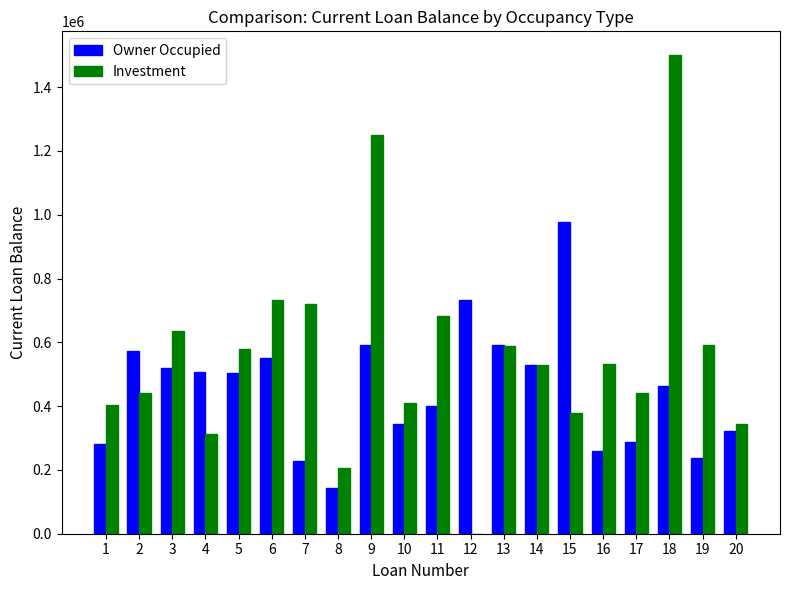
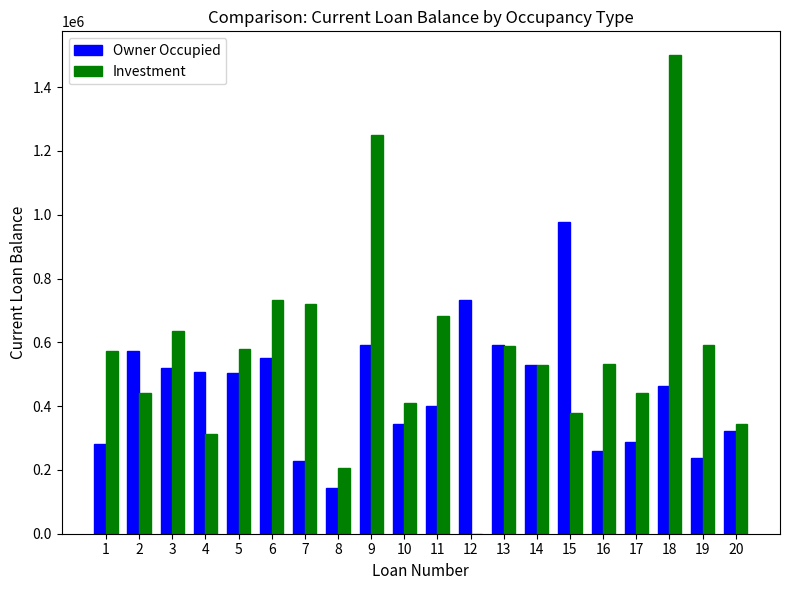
  {
    "Owner Occupied": {
      "1": 280000,
      "2": 570000,
      "3": 520000,
      "4": 510000,
      "5": 500000,
      "6": 550000,
      "7": 230000,
      "8": 140000,
      "9": 590000,
      "10": 340000,
      "11": 400000,
      "12": 730000,
      "13": 590000,
      "14": 530000,
      "15": 980000,
      "16": 260000,
      "17": 290000,
      "18": 460000,
      "19": 240000,
      "20": 320000
    },
    "Investment": {
-     "1": 400000,
+     "1": 570000,
      "2": 440000,
      "3": 640000,
      "4": 310000,
      "5": 580000,
      "6": 730000,
      "7": 720000,
      "8": 210000,
      "9": 1250000,
      "10": 410000,
      "11": 680000,
      "13": 590000,
      "14": 530000,
      "15": 380000,
      "16": 530000,
      "17": 440000,
      "18": 1500000,
      "19": 590000,
      "20": 340000
    }
  }
